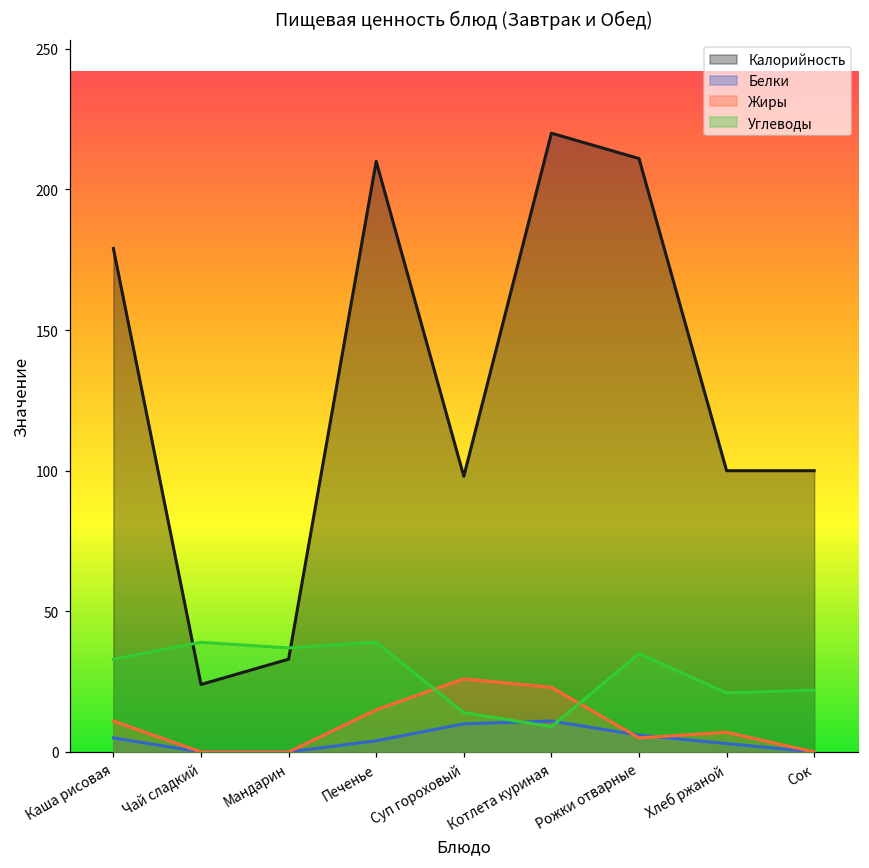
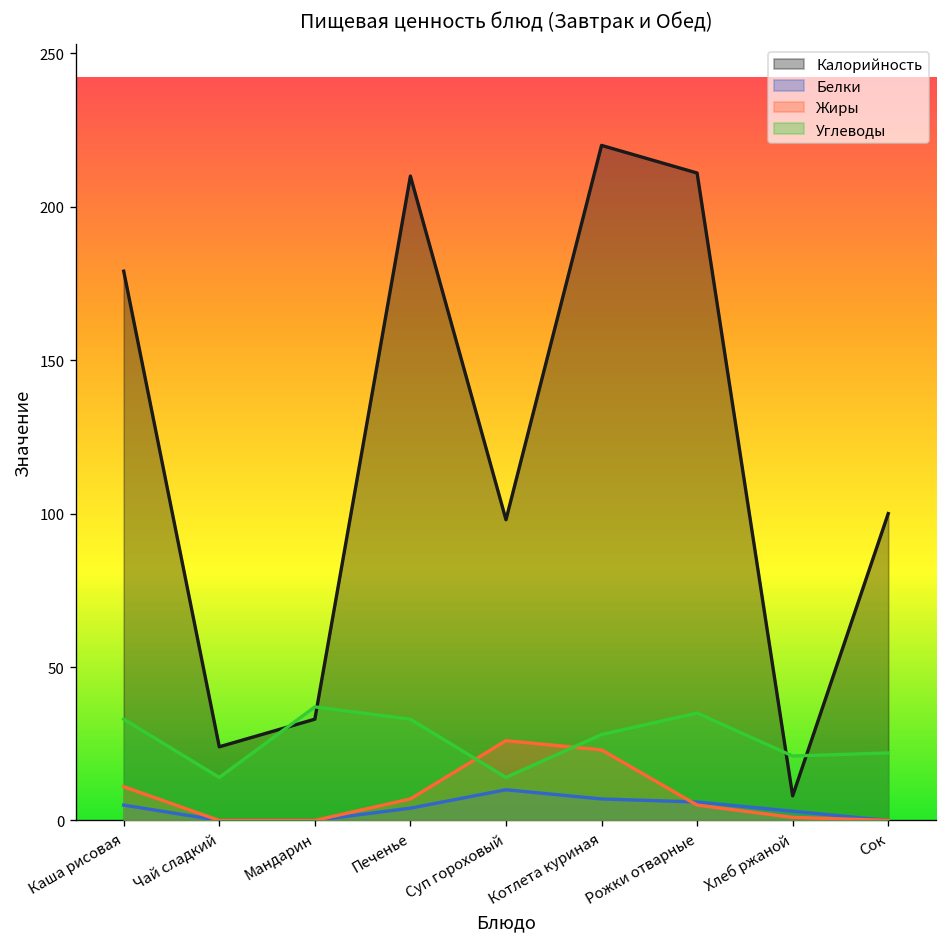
  {
    "Калорийность": {
      "Каша рисовая": 179,
      "Чай сладкий": 24,
      "Мандарин": 33,
      "Печенье": 210,
      "Суп гороховый": 98,
      "Котлета куриная": 220,
      "Рожки отварные": 211,
-     "Хлеб ржаной": 100,
+     "Хлеб ржаной": 8,
      "Сок": 100
    },
    "Белки": {
      "Каша рисовая": 5,
      "Печенье": 4,
      "Суп гороховый": 10,
-     "Котлета куриная": 11,
+     "Котлета куриная": 7,
      "Хлеб ржаной": 3
    },
    "Жиры": {
      "Каша рисовая": 11,
-     "Печенье": 15,
+     "Печенье": 7,
      "Суп гороховый": 26,
      "Котлета куриная": 23,
-     "Хлеб ржаной": 7
+     "Хлеб ржаной": 1
    },
    "Углеводы": {
      "Каша рисовая": 33,
-     "Чай сладкий": 39,
+     "Чай сладкий": 14,
      "Мандарин": 37,
-     "Печенье": 39,
+     "Печенье": 33,
      "Суп гороховый": 14,
-     "Котлета куриная": 9,
+     "Котлета куриная": 28,
      "Рожки отварные": 35,
      "Хлеб ржаной": 21,
      "Сок": 22
    }
  }
